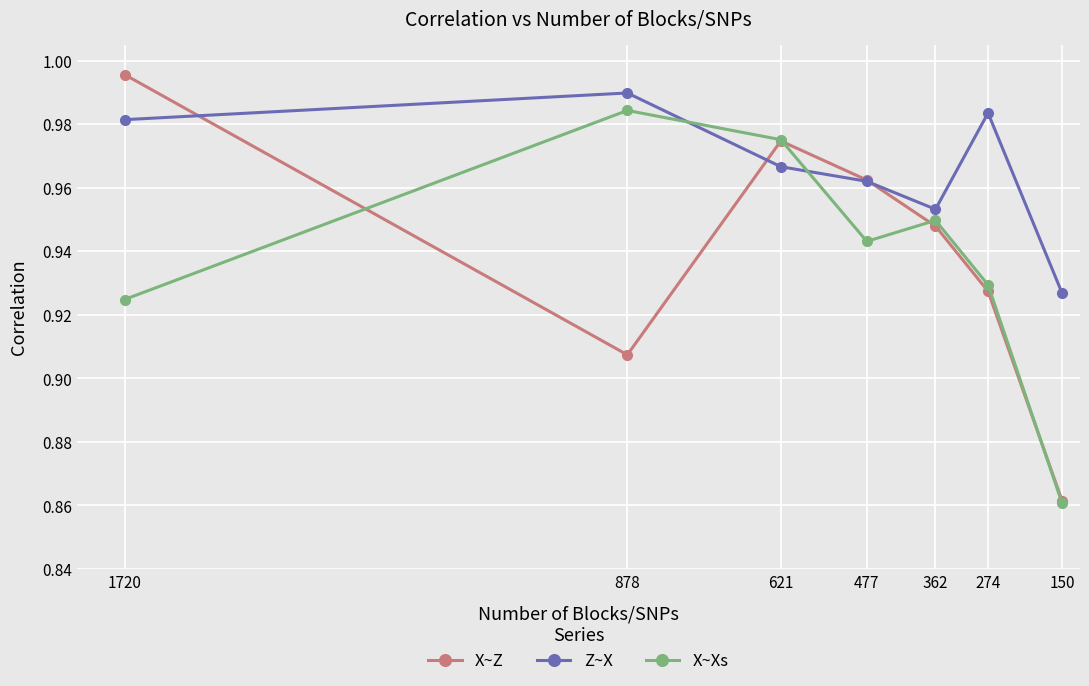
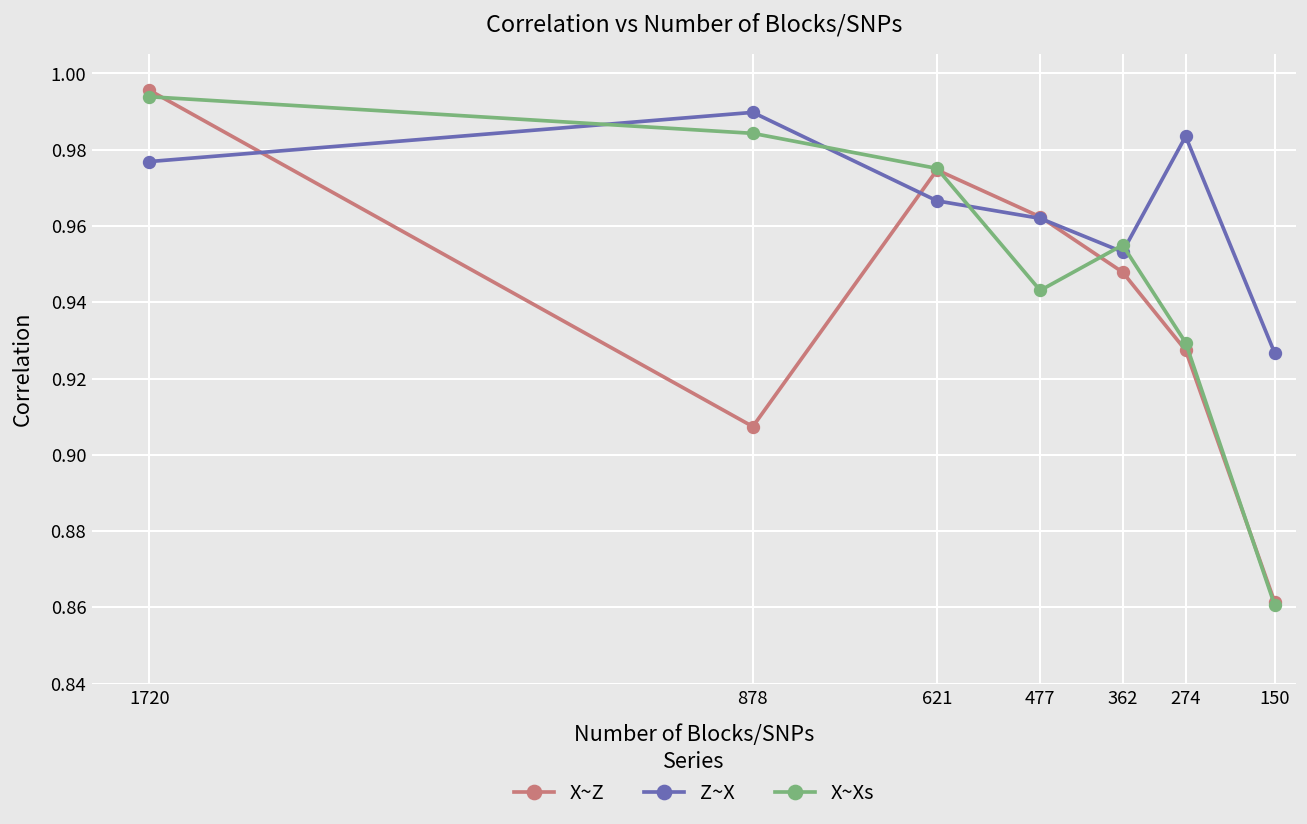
  {
    "X~Z": {
      "1720": 0.996,
      "878": 0.907,
      "362": 0.948,
      "274": 0.927,
      "150": 0.862
    },
    "Z~X": {
-     "1720": 0.981,
+     "1720": 0.977,
      "878": 0.990,
      "621": 0.967,
      "362": 0.953,
      "274": 0.984,
      "150": 0.927
    },
    "X~Xs": {
-     "1720": 0.925,
+     "1720": 0.994,
      "878": 0.984,
      "477": 0.943,
-     "362": 0.950,
+     "362": 0.955,
      "274": 0.929,
      "150": 0.861
    }
  }
